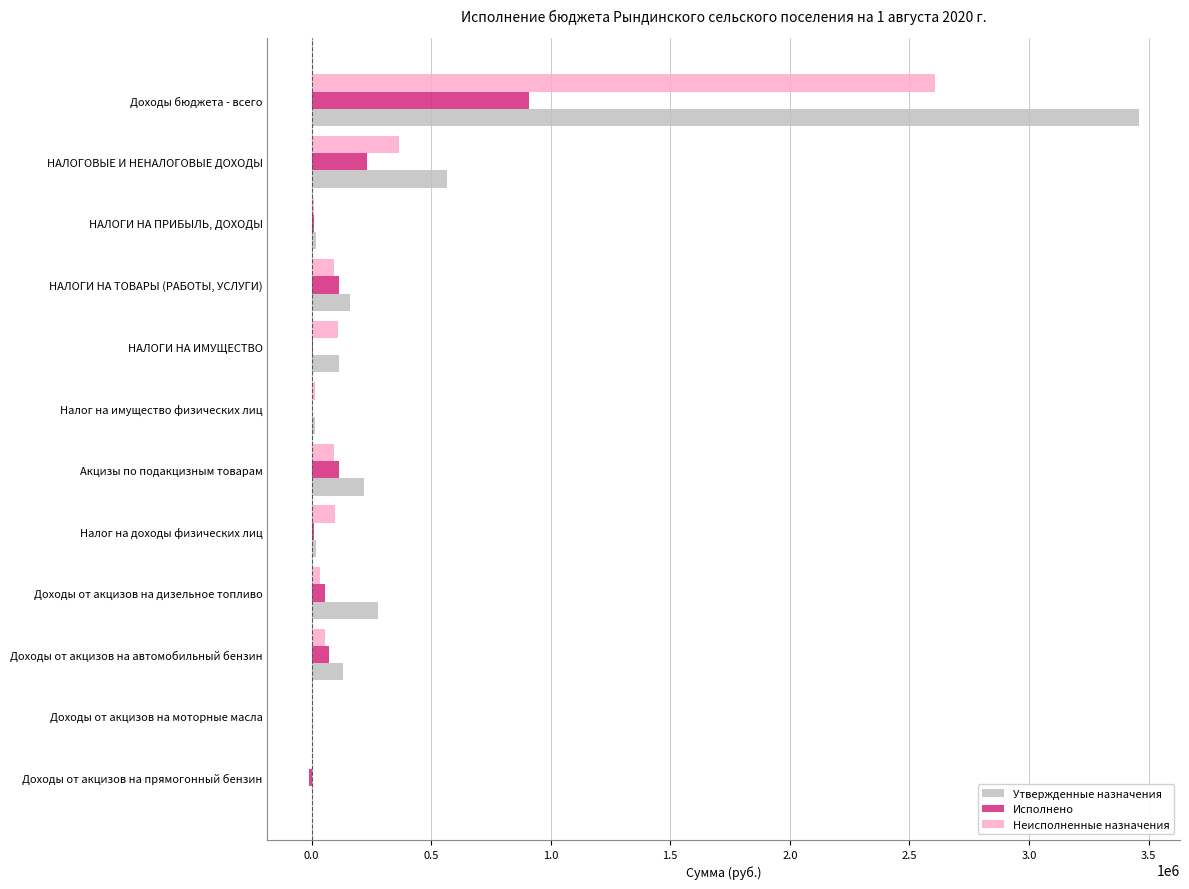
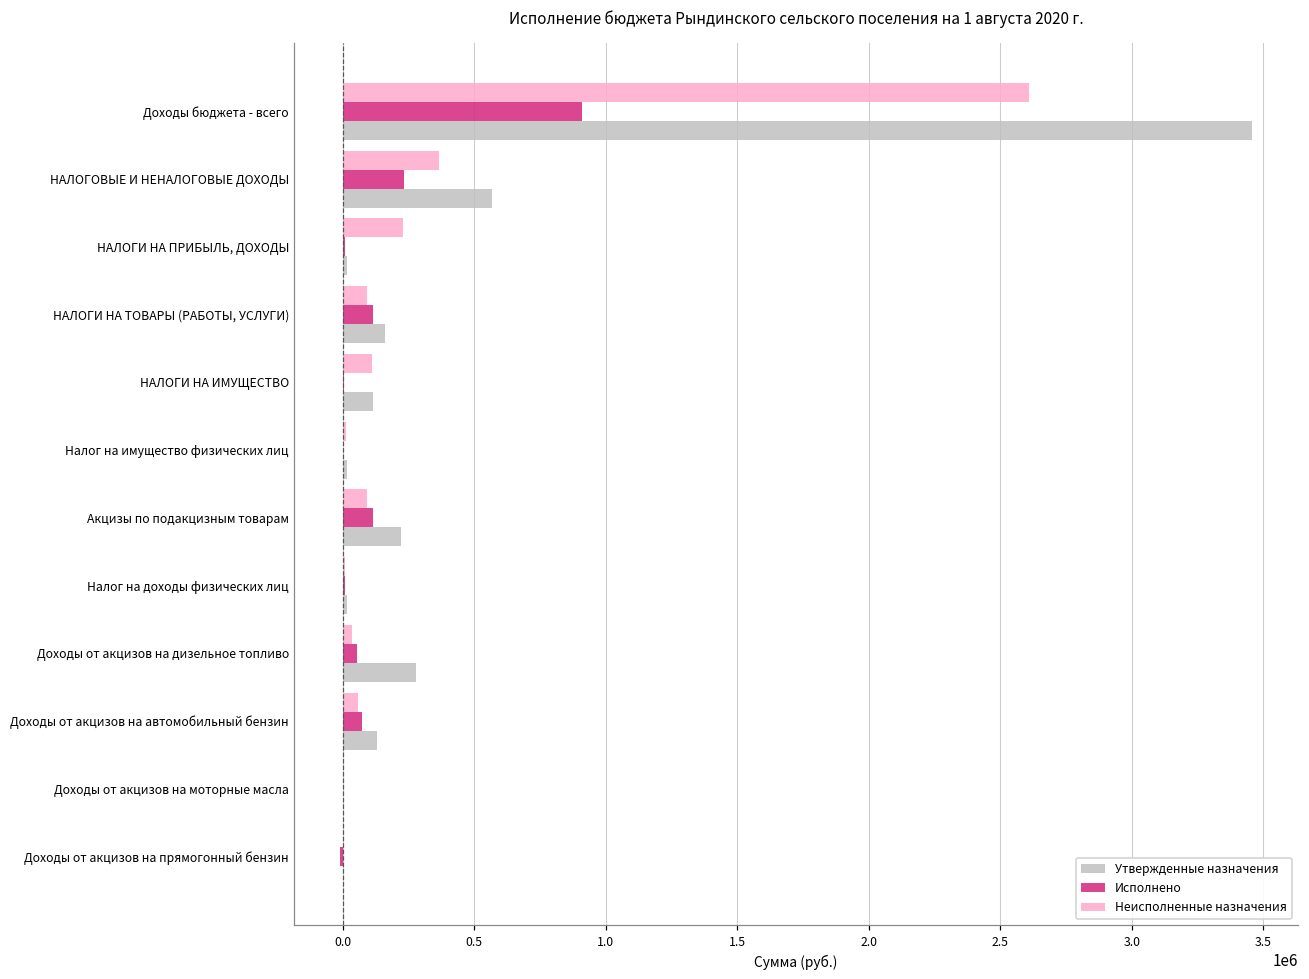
  {
    "Утвержденные назначения": {
      "Доходы бюджета - всего": 3460000,
      "НАЛОГОВЫЕ И НЕНАЛОГОВЫЕ ДОХОДЫ": 570000,
      "НАЛОГИ НА ПРИБЫЛЬ, ДОХОДЫ": 20000,
      "НАЛОГИ НА ТОВАРЫ (РАБОТЫ, УСЛУГИ)": 160000,
      "НАЛОГИ НА ИМУЩЕСТВО": 120000,
      "Налог на имущество физических лиц": 20000,
      "Акцизы по подакцизным товарам": 220000,
      "Налог на доходы физических лиц": 20000,
      "Доходы от акцизов на дизельное топливо": 280000,
      "Доходы от акцизов на автомобильный бензин": 130000,
      "Доходы от акцизов на моторные масла": 0,
      "Доходы от акцизов на прямогонный бензин": 0
    },
    "Исполнено": {
      "Доходы бюджета - всего": 910000,
      "НАЛОГОВЫЕ И НЕНАЛОГОВЫЕ ДОХОДЫ": 230000,
      "НАЛОГИ НА ТОВАРЫ (РАБОТЫ, УСЛУГИ)": 120000,
      "Акцизы по подакцизным товарам": 120000,
      "Доходы от акцизов на дизельное топливо": 50000,
      "Доходы от акцизов на автомобильный бензин": 70000,
      "Доходы от акцизов на прямогонный бензин": -10000
    },
    "Неисполненные назначения": {
      "Доходы бюджета - всего": 2610000,
      "НАЛОГОВЫЕ И НЕНАЛОГОВЫЕ ДОХОДЫ": 370000,
-     "НАЛОГИ НА ПРИБЫЛЬ, ДОХОДЫ": 10000,
+     "НАЛОГИ НА ПРИБЫЛЬ, ДОХОДЫ": 230000,
      "НАЛОГИ НА ТОВАРЫ (РАБОТЫ, УСЛУГИ)": 90000,
      "НАЛОГИ НА ИМУЩЕСТВО": 110000,
      "Налог на имущество физических лиц": 10000,
      "Акцизы по подакцизным товарам": 90000,
-     "Налог на доходы физических лиц": 100000,
+     "Налог на доходы физических лиц": 10000,
      "Доходы от акцизов на дизельное топливо": 40000,
      "Доходы от акцизов на автомобильный бензин": 60000,
      "Доходы от акцизов на моторные масла": 0,
      "Доходы от акцизов на прямогонный бензин": 0
    }
  }
